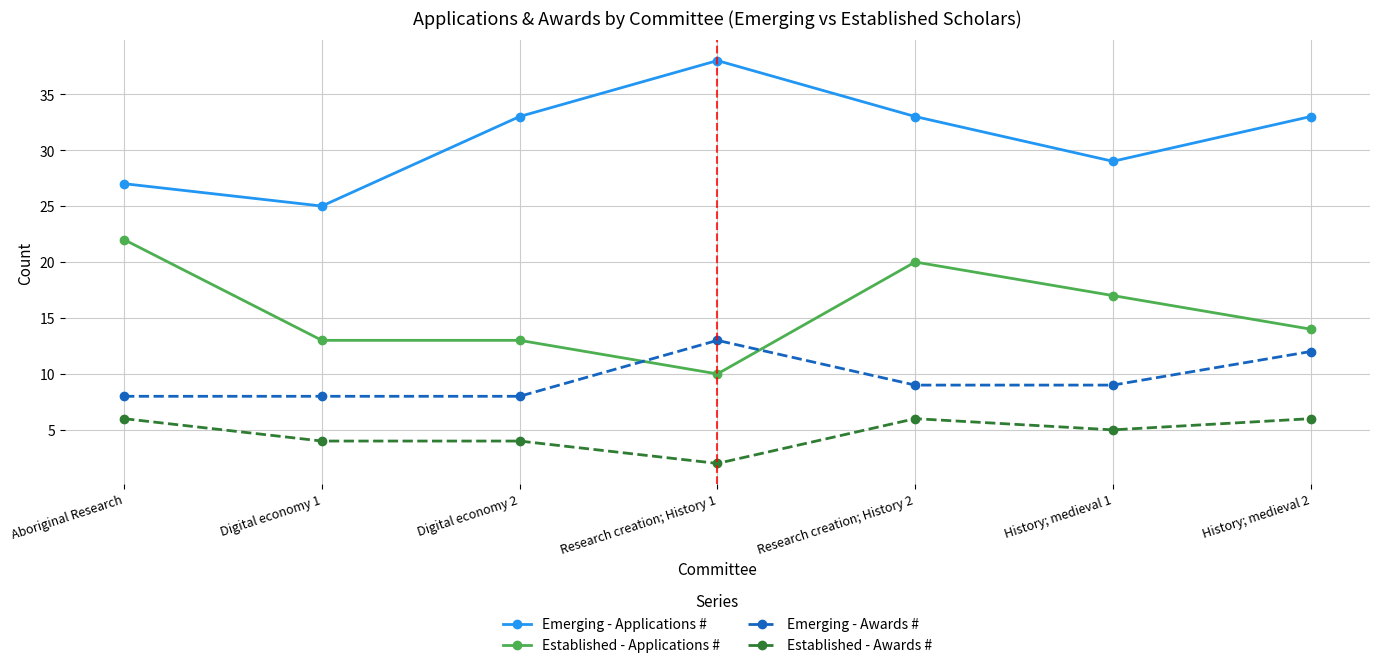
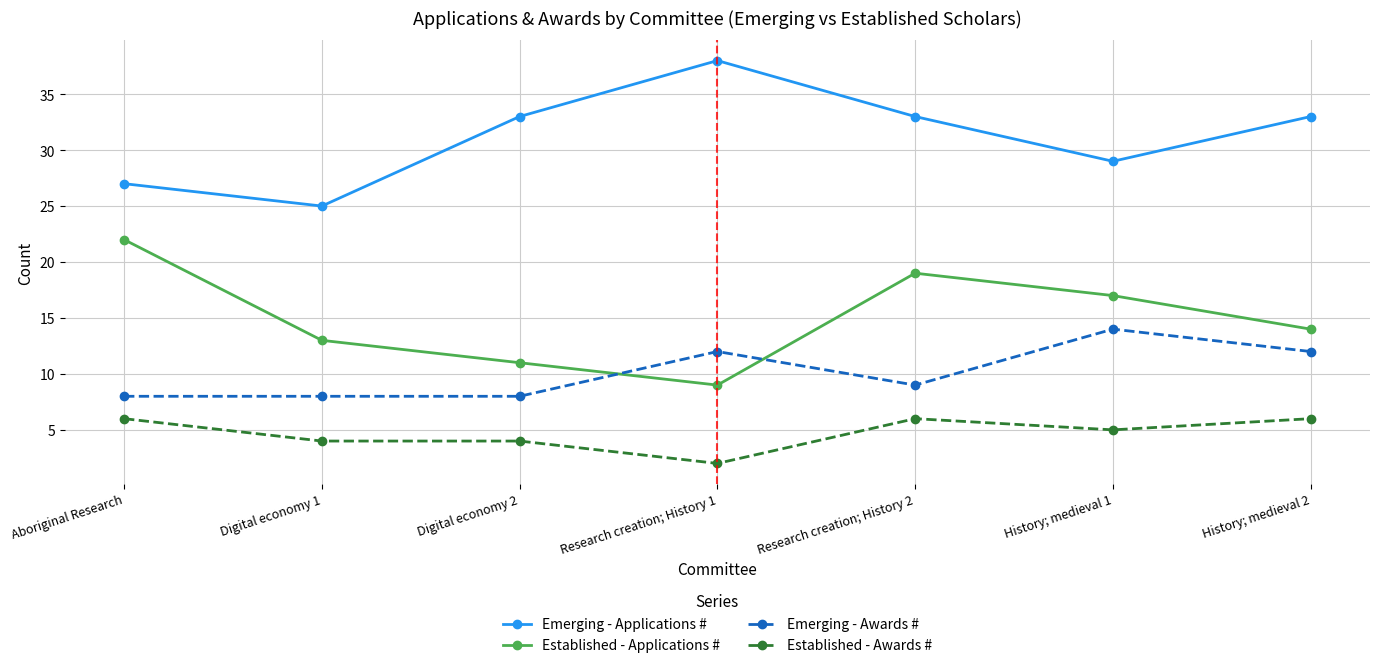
  {
    "Emerging - Applications #": {
      "Aboriginal Research": 27,
      "Digital economy 1": 25,
      "Digital economy 2": 33,
      "Research creation; History 1": 38,
      "Research creation; History 2": 33,
      "History; medieval 1": 29,
      "History; medieval 2": 33
    },
    "Established - Applications #": {
      "Aboriginal Research": 22,
      "Digital economy 1": 13,
-     "Digital economy 2": 13,
-     "Research creation; History 1": 10,
-     "Research creation; History 2": 20,
+     "Digital economy 2": 11,
+     "Research creation; History 1": 9,
+     "Research creation; History 2": 19,
      "History; medieval 1": 17,
      "History; medieval 2": 14
    },
    "Emerging - Awards #": {
      "Aboriginal Research": 8,
      "Digital economy 1": 8,
      "Digital economy 2": 8,
-     "Research creation; History 1": 13,
+     "Research creation; History 1": 12,
      "Research creation; History 2": 9,
-     "History; medieval 1": 9,
+     "History; medieval 1": 14,
      "History; medieval 2": 12
    },
    "Established - Awards #": {
      "Aboriginal Research": 6,
      "Digital economy 1": 4,
      "Digital economy 2": 4,
      "Research creation; History 1": 2,
      "Research creation; History 2": 6,
      "History; medieval 1": 5,
      "History; medieval 2": 6
    }
  }
